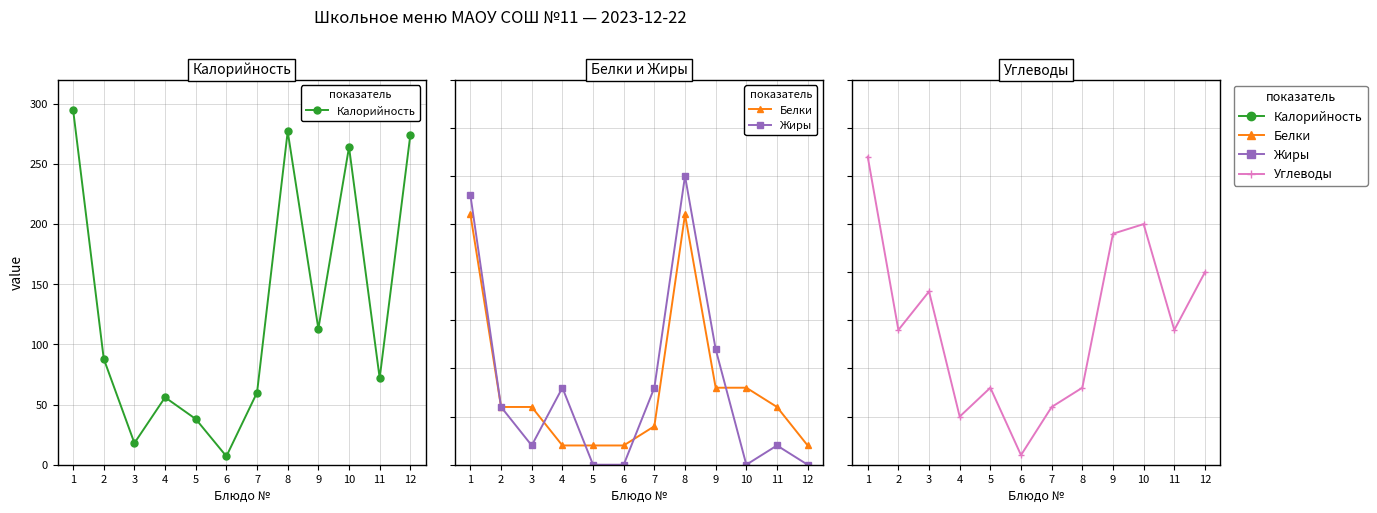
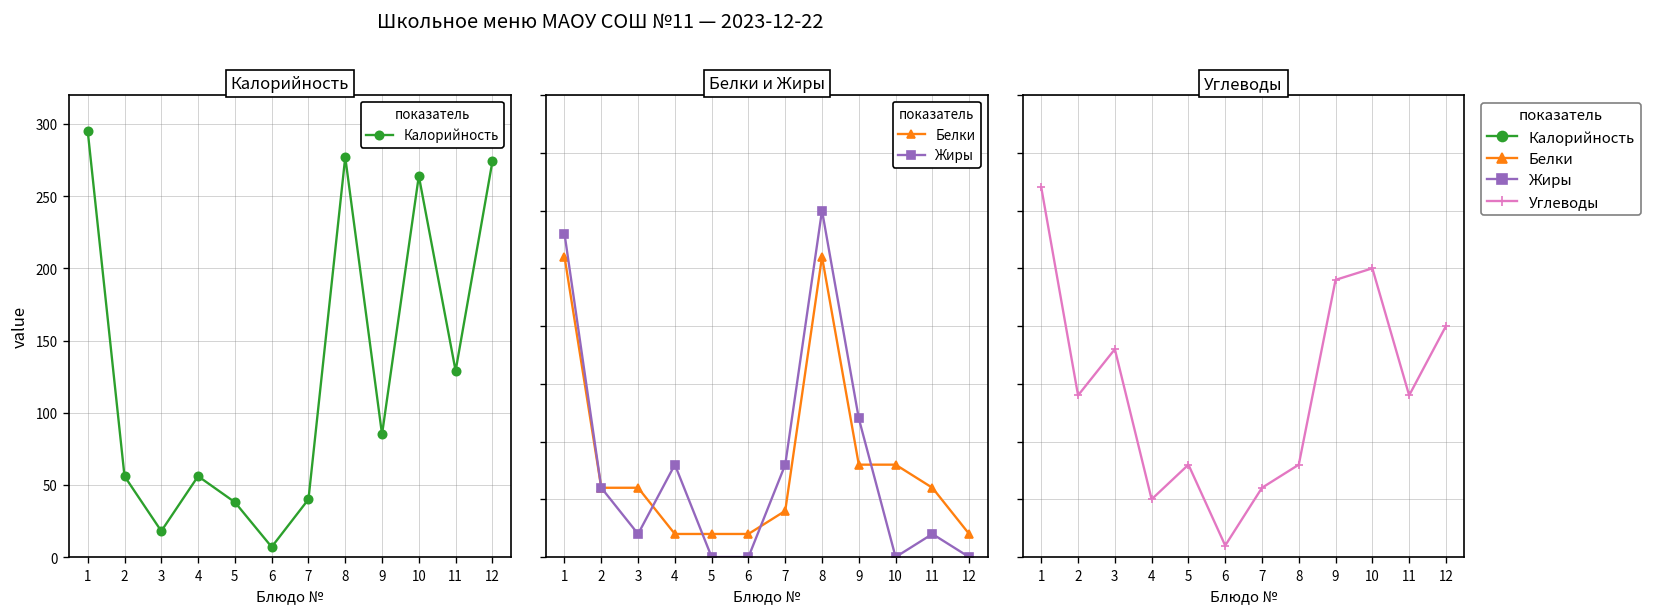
  {
    "Калорийность": {
      "1": 295,
-     "2": 88,
+     "2": 56,
      "3": 18,
      "4": 56,
      "5": 38,
      "6": 7,
-     "7": 60,
+     "7": 40,
      "8": 277,
-     "9": 113,
+     "9": 85,
      "10": 264,
-     "11": 72,
+     "11": 129,
      "12": 274
    }
  }
